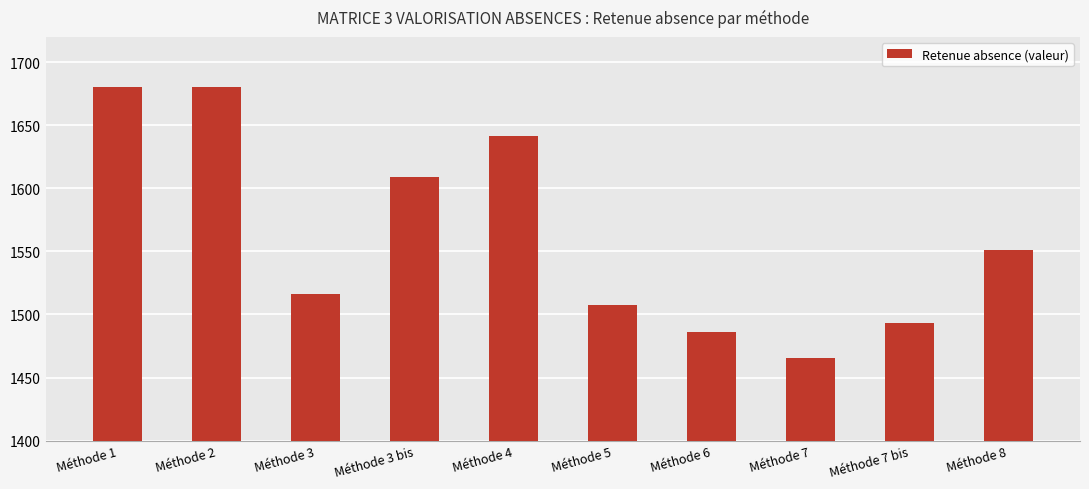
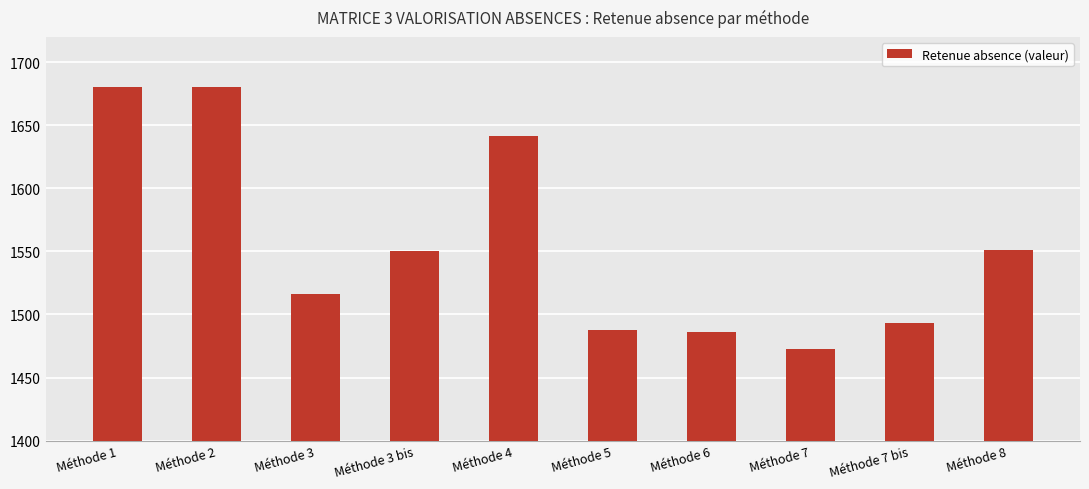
  {
    "Méthode 1": 1680,
    "Méthode 2": 1680,
    "Méthode 3": 1516,
-   "Méthode 3 bis": 1609,
+   "Méthode 3 bis": 1551,
    "Méthode 4": 1641,
-   "Méthode 5": 1508,
+   "Méthode 5": 1488,
    "Méthode 6": 1486,
-   "Méthode 7": 1465,
+   "Méthode 7": 1473,
    "Méthode 7 bis": 1493,
    "Méthode 8": 1551
  }
